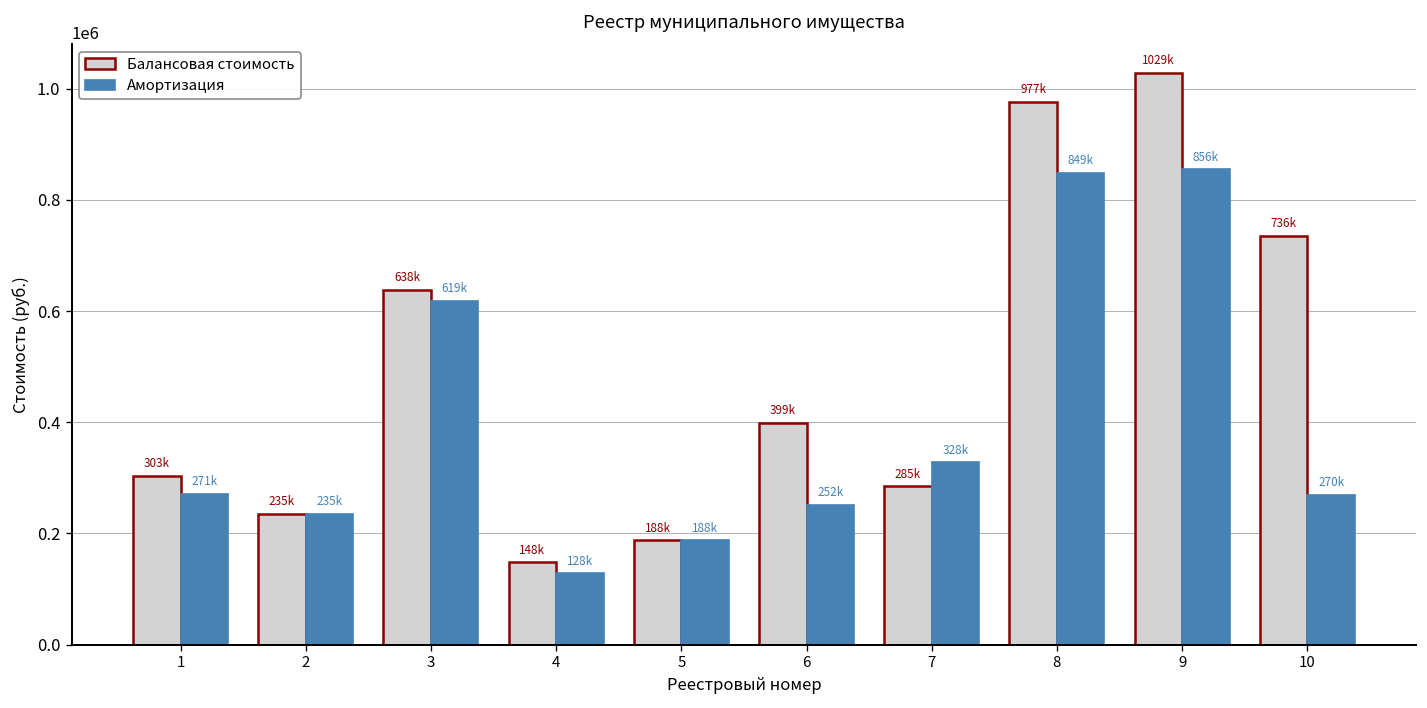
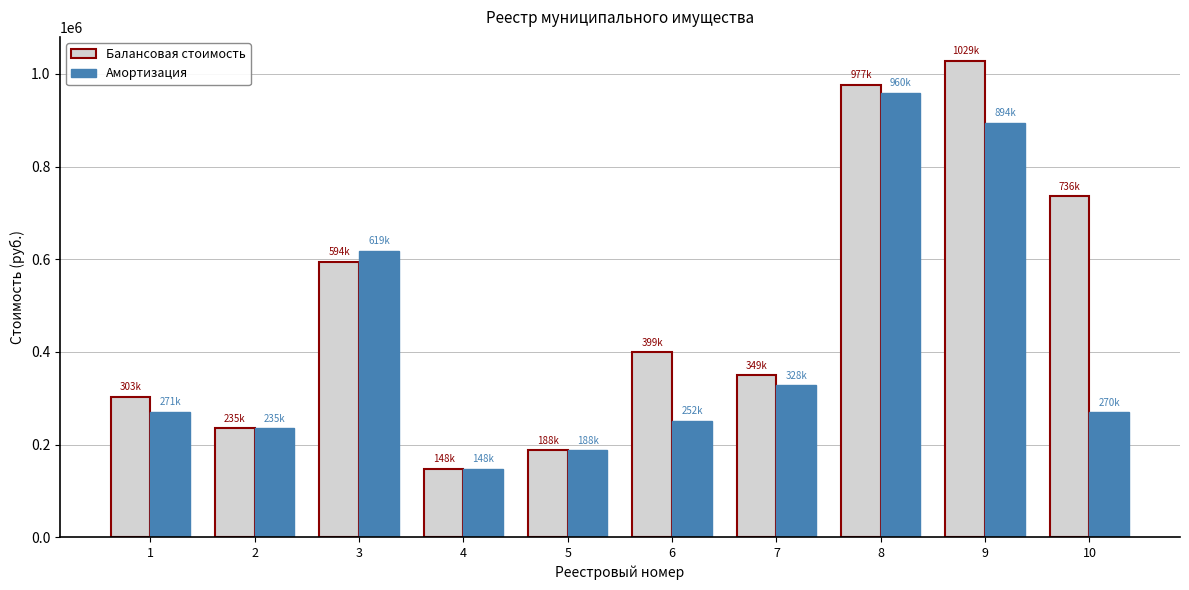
  {
    "Балансовая стоимость": {
      "1": "303k",
      "2": "235k",
-     "3": "638k",
+     "3": "594k",
      "4": "148k",
      "5": "188k",
      "6": "399k",
-     "7": "285k",
+     "7": "349k",
      "8": "977k",
      "9": "1029k",
      "10": "736k"
    },
    "Амортизация": {
      "1": "271k",
      "2": "235k",
      "3": "619k",
-     "4": "128k",
+     "4": "148k",
      "5": "188k",
      "6": "252k",
      "7": "328k",
-     "8": "849k",
-     "9": "856k",
+     "8": "960k",
+     "9": "894k",
      "10": "270k"
    }
  }
